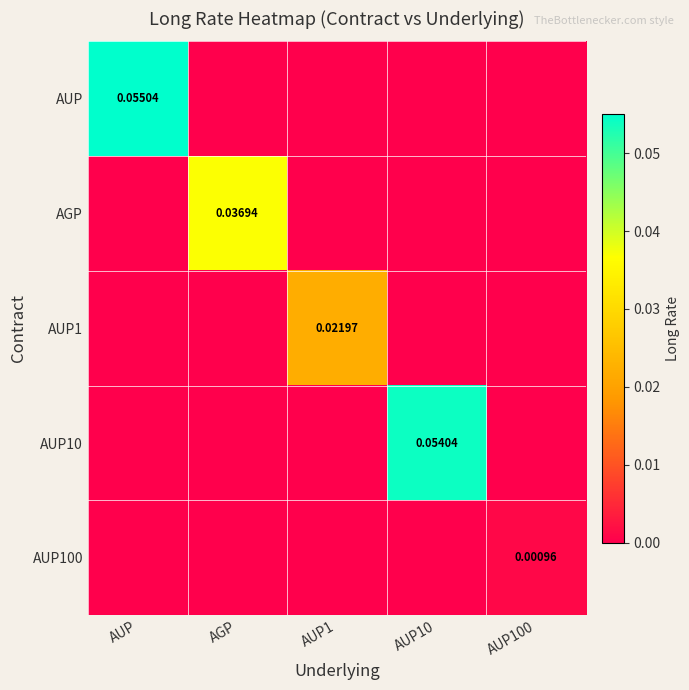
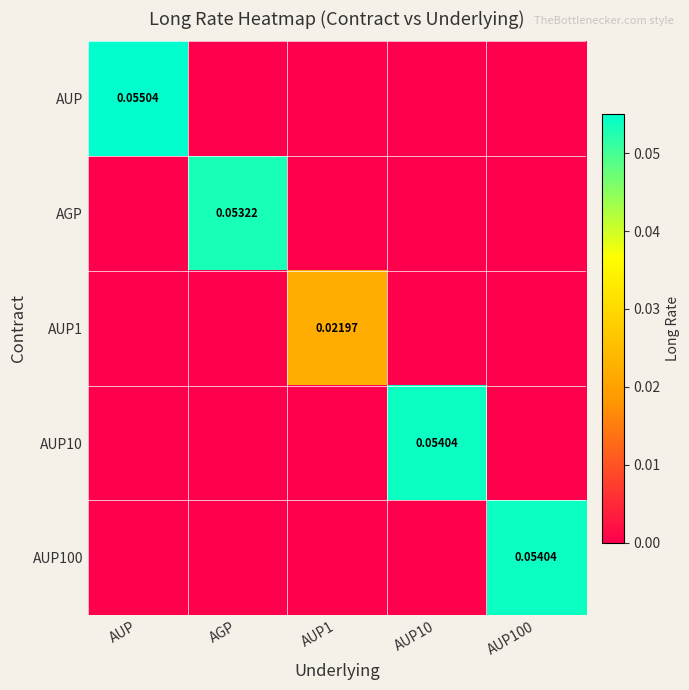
  {
    "AUP": {
      "AUP": 0.05504
    },
    "AGP": {
-     "AGP": 0.03694
+     "AGP": 0.05322
    },
    "AUP1": {
      "AUP1": 0.02197
    },
    "AUP10": {
      "AUP10": 0.05404
    },
    "AUP100": {
-     "AUP100": 0.00096
+     "AUP100": 0.05404
    }
  }
